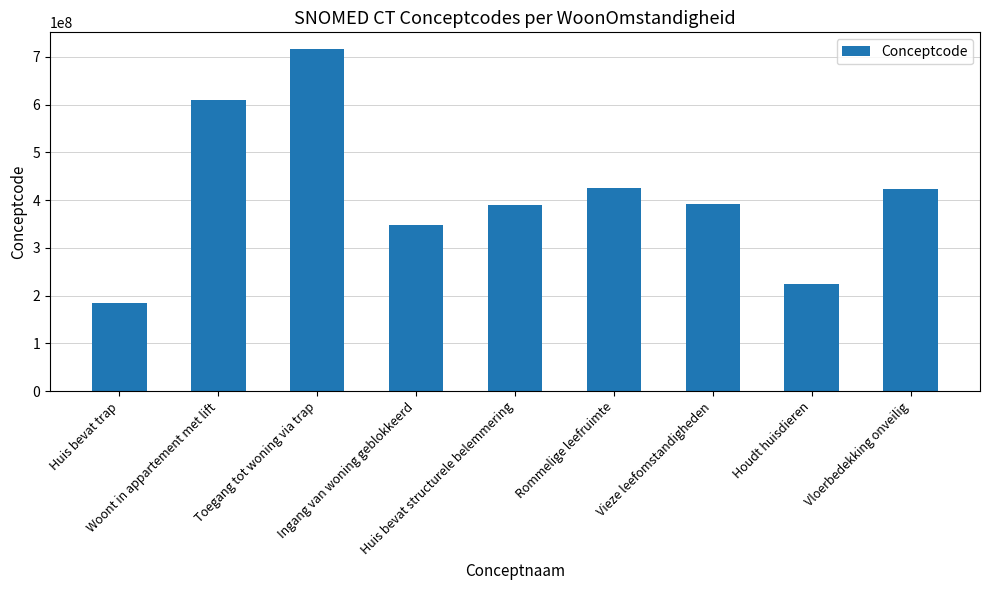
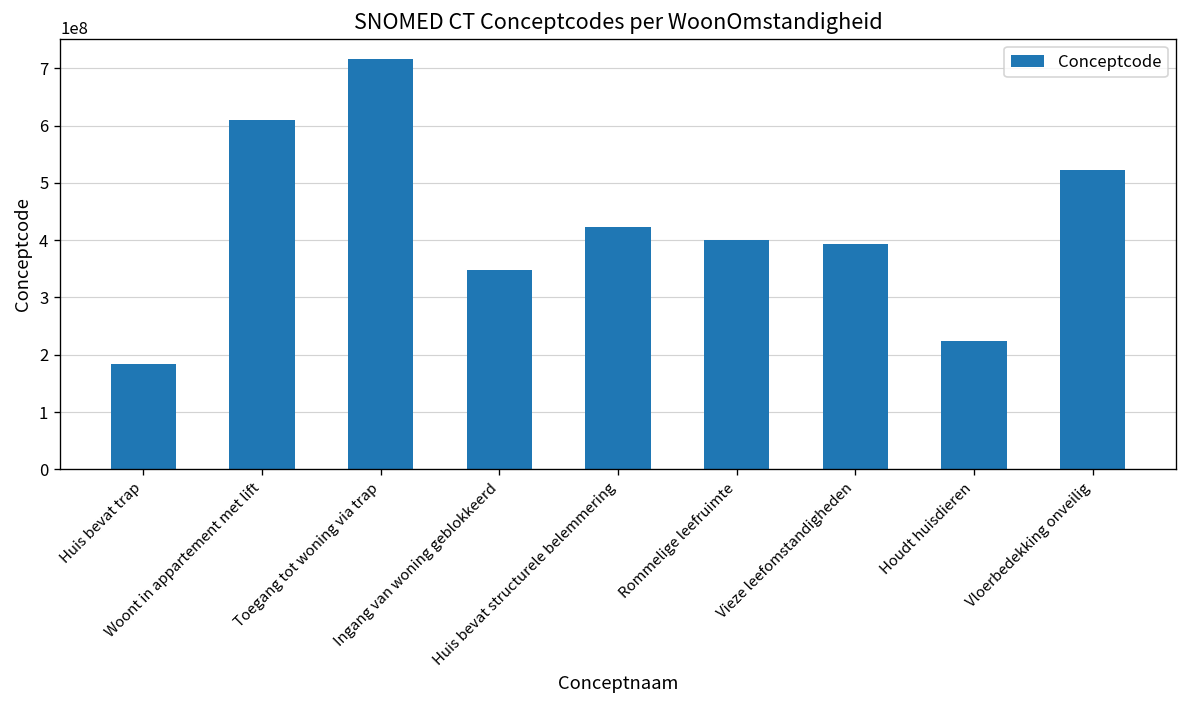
  {
    "Huis bevat trap": 180000000,
    "Woont in appartement met lift": 610000000,
    "Toegang tot woning via trap": 720000000,
    "Ingang van woning geblokkeerd": 350000000,
-   "Huis bevat structurele belemmering": 390000000,
-   "Rommelige leefruimte": 420000000,
+   "Huis bevat structurele belemmering": 420000000,
+   "Rommelige leefruimte": 400000000,
    "Vieze leefomstandigheden": 390000000,
    "Houdt huisdieren": 220000000,
-   "Vloerbedekking onveilig": 420000000
+   "Vloerbedekking onveilig": 520000000
  }
